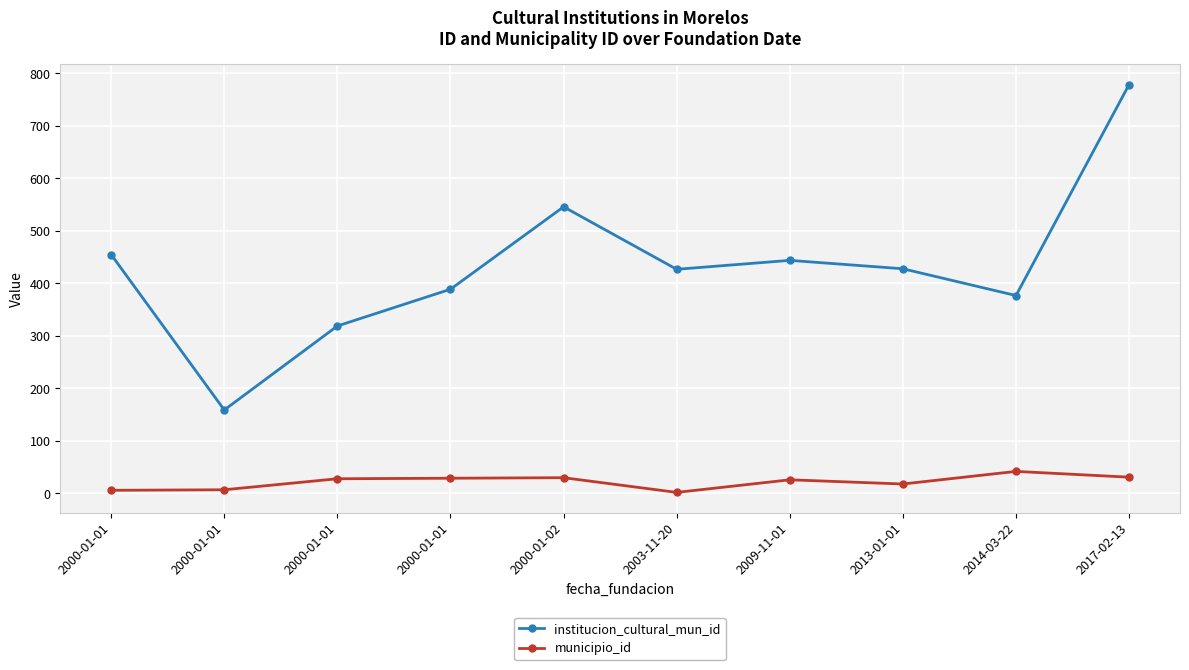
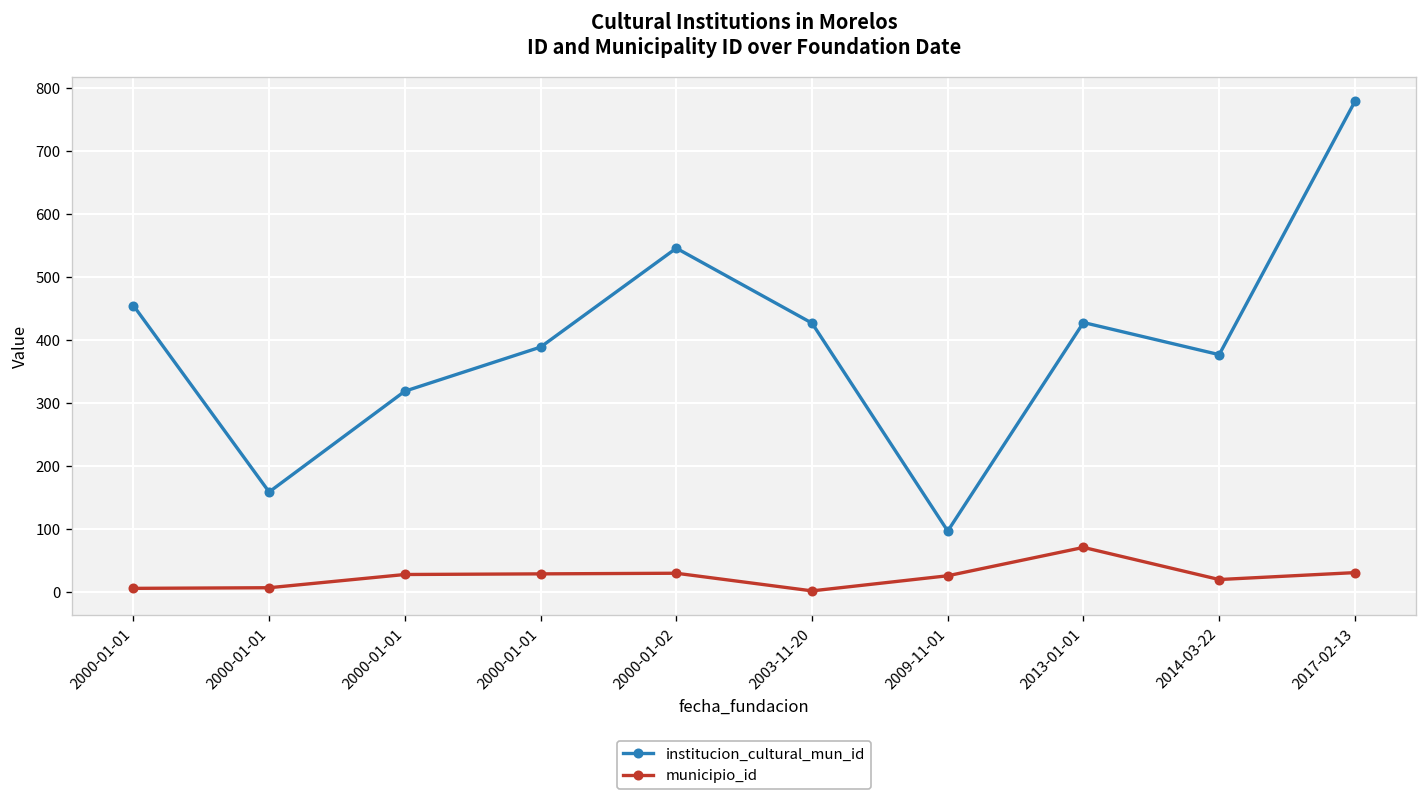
  {
    "institucion_cultural_mun_id": {
      "2000-01-02": 550,
      "2003-11-20": 430,
-     "2009-11-01": 440,
+     "2009-11-01": 100,
      "2013-01-01": 430,
      "2014-03-22": 380,
      "2017-02-13": 780
    },
    "municipio_id": {
      "2000-01-02": 30,
      "2003-11-20": 0,
      "2009-11-01": 30,
-     "2013-01-01": 20,
-     "2014-03-22": 40,
+     "2013-01-01": 70,
+     "2014-03-22": 20,
      "2017-02-13": 30
    }
  }
